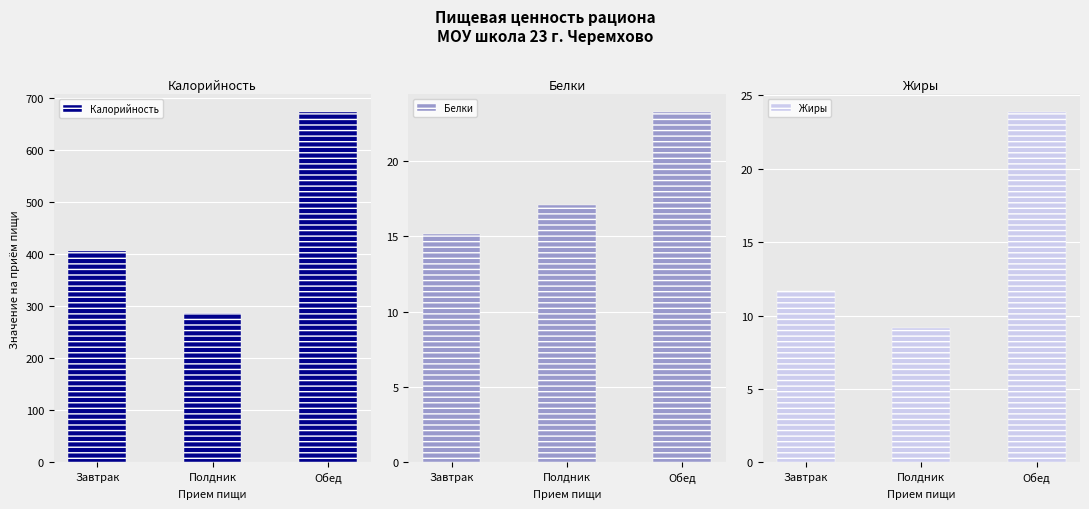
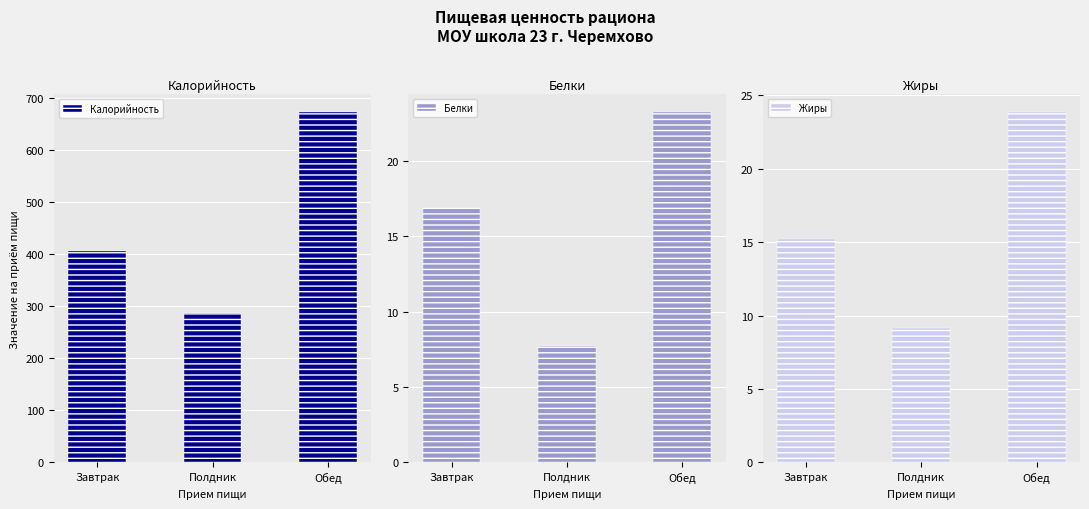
  {
    "Калорийность": {
      "Завтрак": 410,
      "Полдник": 290,
      "Обед": 670
    },
    "Белки": {
-     "Завтрак": 15.1,
-     "Полдник": 17.1,
+     "Завтрак": 16.9,
+     "Полдник": 7.7,
      "Обед": 23.2
    },
    "Жиры": {
-     "Завтрак": 11.7,
+     "Завтрак": 15.2,
      "Полдник": 9.2,
      "Обед": 23.9
    }
  }
